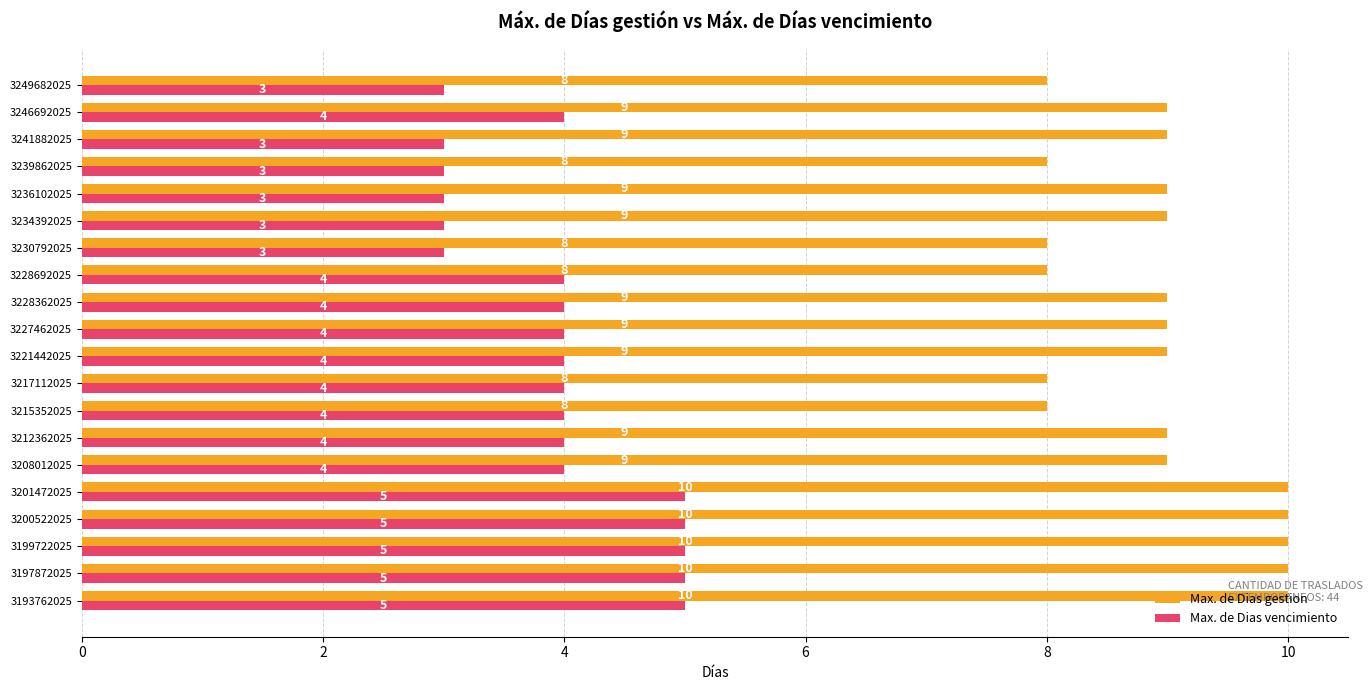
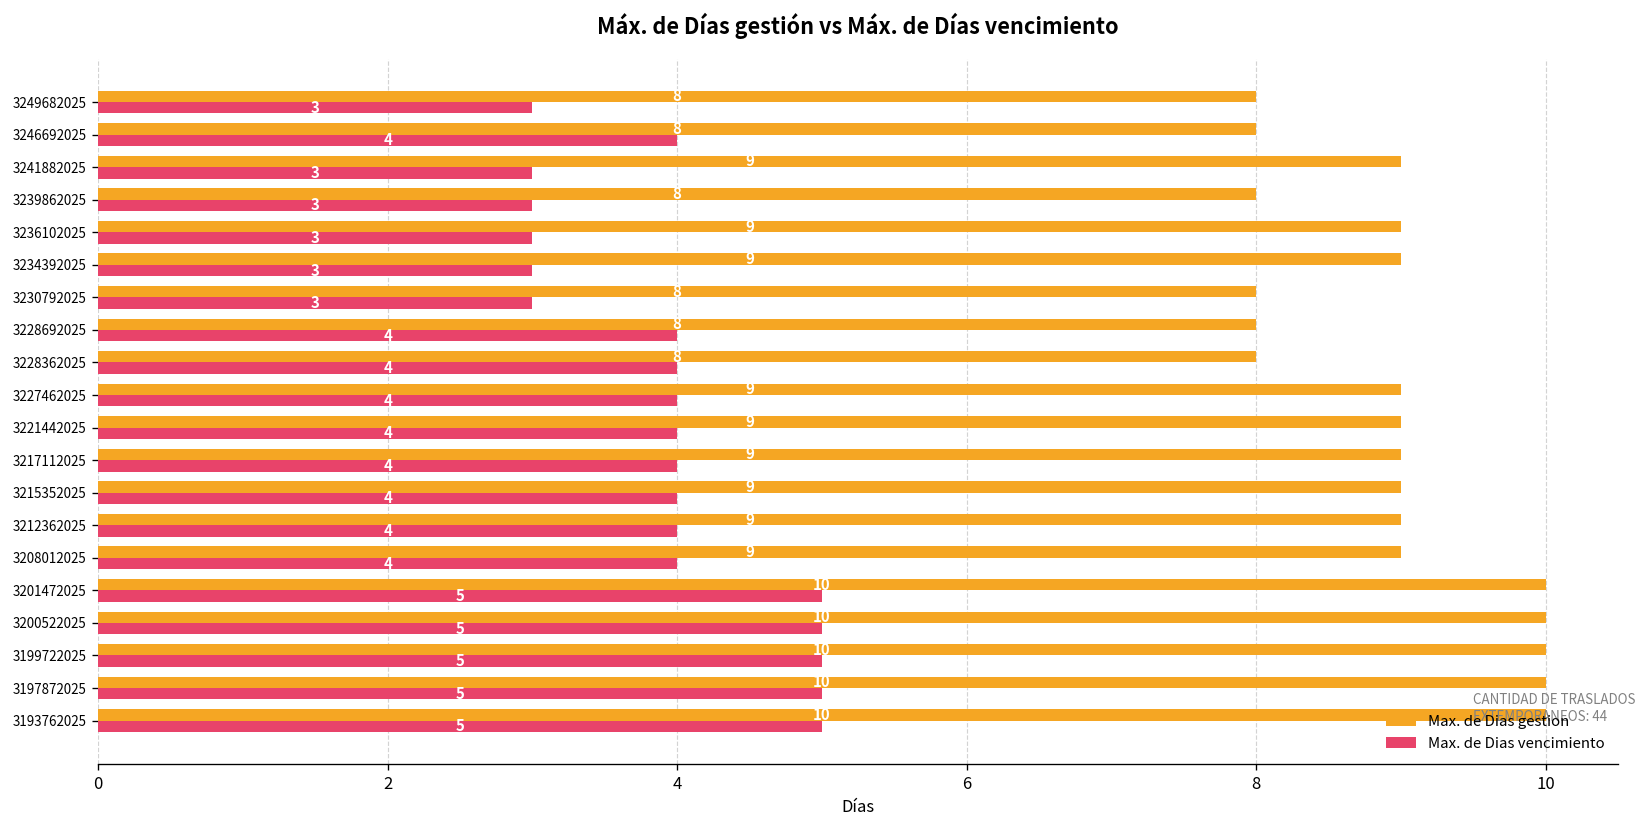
  {
    "Max. de Dias gestion": {
      "3249682025": 8,
-     "3246692025": 9,
+     "3246692025": 8,
      "3241882025": 9,
      "3239862025": 8,
      "3236102025": 9,
      "3234392025": 9,
      "3230792025": 8,
      "3228692025": 8,
-     "3228362025": 9,
+     "3228362025": 8,
      "3227462025": 9,
      "3221442025": 9,
-     "3217112025": 8,
-     "3215352025": 8,
+     "3217112025": 9,
+     "3215352025": 9,
      "3212362025": 9,
      "3208012025": 9,
      "3201472025": 10,
      "3200522025": 10,
      "3199722025": 10,
      "3197872025": 10,
      "3193762025": 10
    },
    "Max. de Dias vencimiento": {
      "3249682025": 3,
      "3246692025": 4,
      "3241882025": 3,
      "3239862025": 3,
      "3236102025": 3,
      "3234392025": 3,
      "3230792025": 3,
      "3228692025": 4,
      "3228362025": 4,
      "3227462025": 4,
      "3221442025": 4,
      "3217112025": 4,
      "3215352025": 4,
      "3212362025": 4,
      "3208012025": 4,
      "3201472025": 5,
      "3200522025": 5,
      "3199722025": 5,
      "3197872025": 5,
      "3193762025": 5
    }
  }
